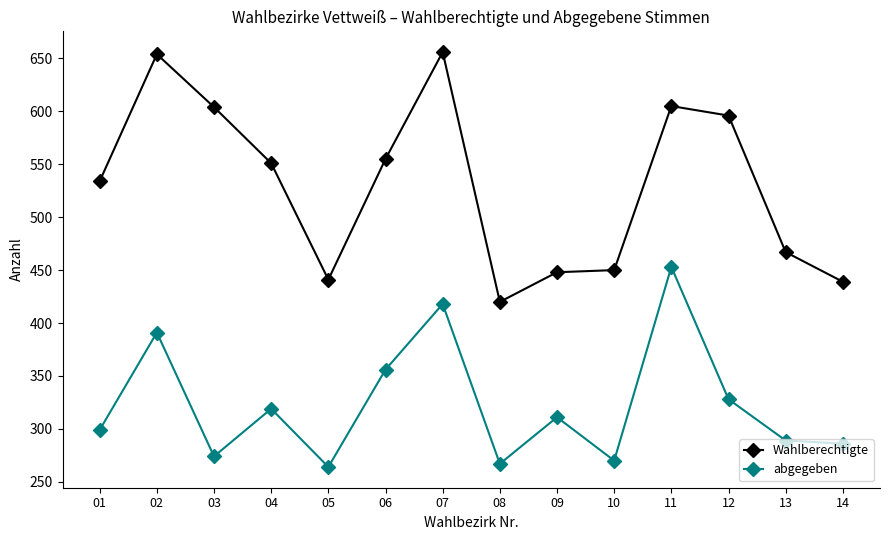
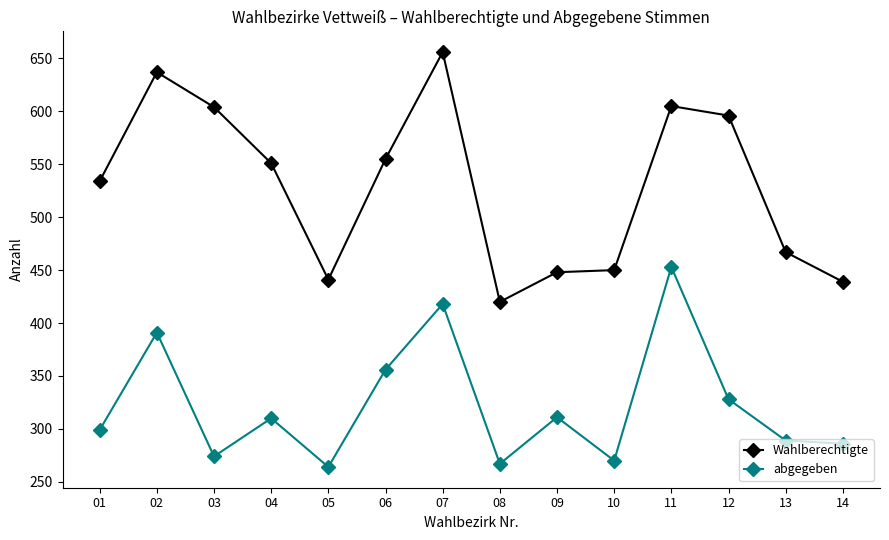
  {
    "Wahlberechtigte": {
      "01": 534,
-     "02": 654,
+     "02": 637,
      "03": 604,
      "04": 551,
      "05": 441,
      "06": 555,
      "07": 656,
      "08": 420,
      "09": 448,
      "10": 450,
      "11": 605,
      "12": 596,
      "13": 467,
      "14": 439
    },
    "abgegeben": {
      "01": 299,
      "02": 391,
      "03": 274,
-     "04": 319,
+     "04": 310,
      "05": 264,
      "06": 356,
      "07": 418,
      "08": 267,
      "09": 311,
      "10": 270,
      "11": 453,
      "12": 328
    }
  }
